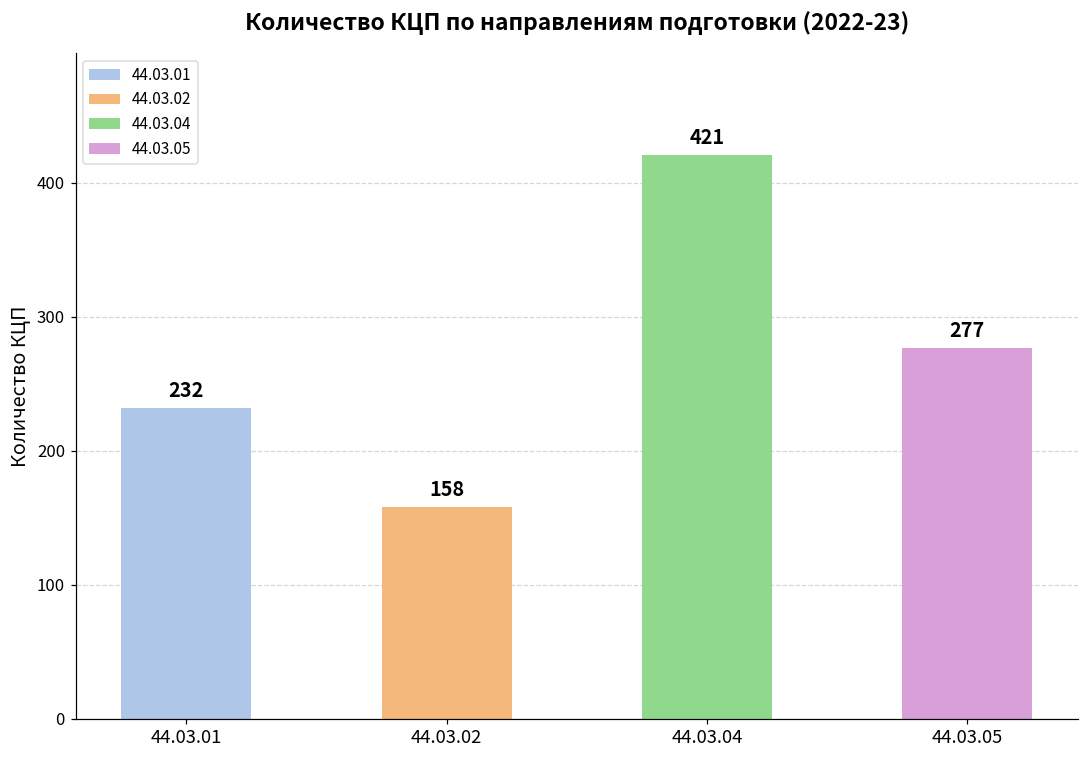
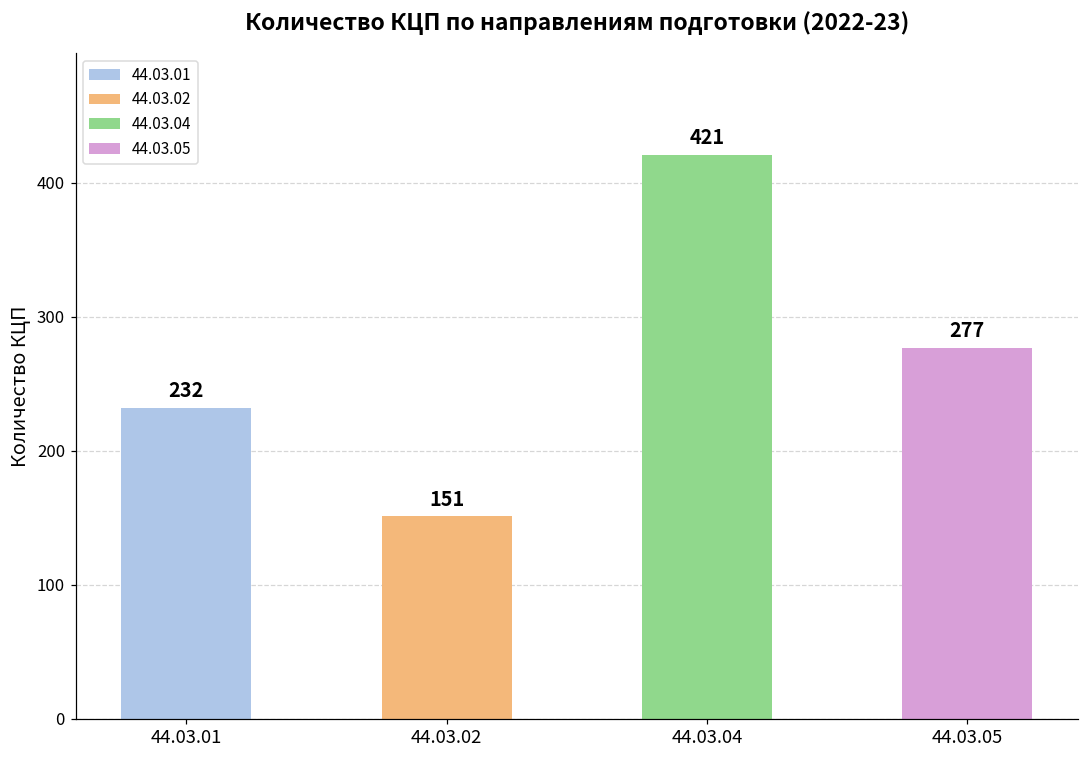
  {
    "44.03.01": 232,
-   "44.03.02": 158,
+   "44.03.02": 151,
    "44.03.04": 421,
    "44.03.05": 277
  }
